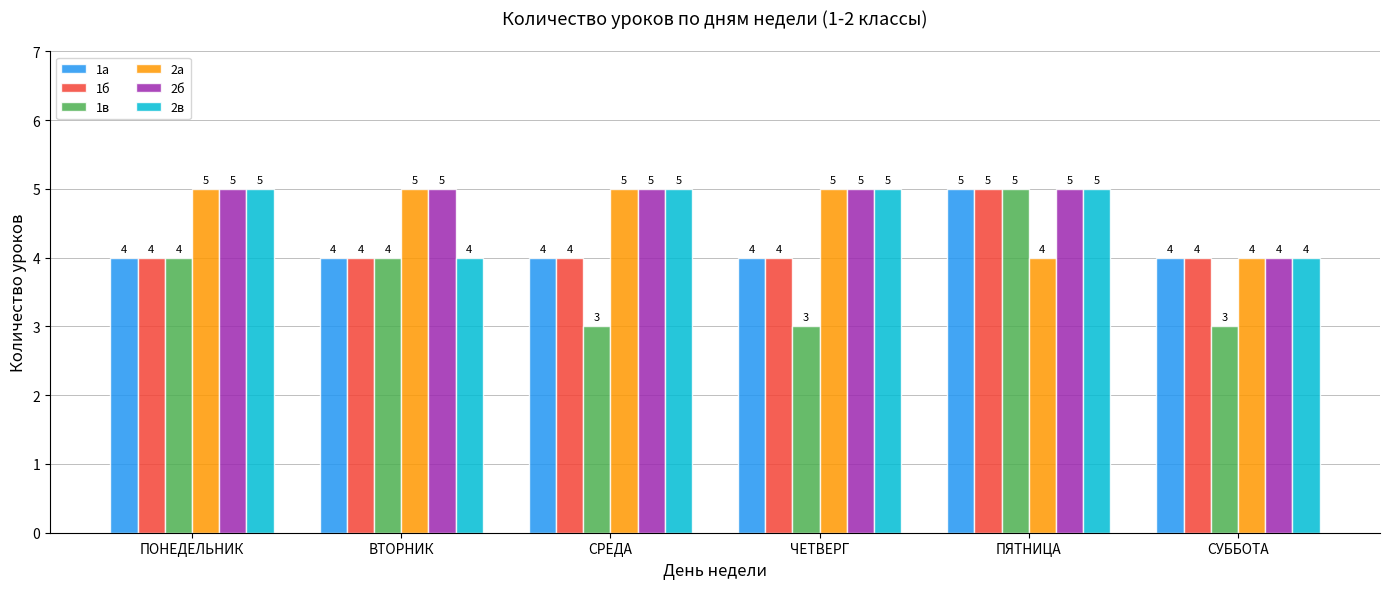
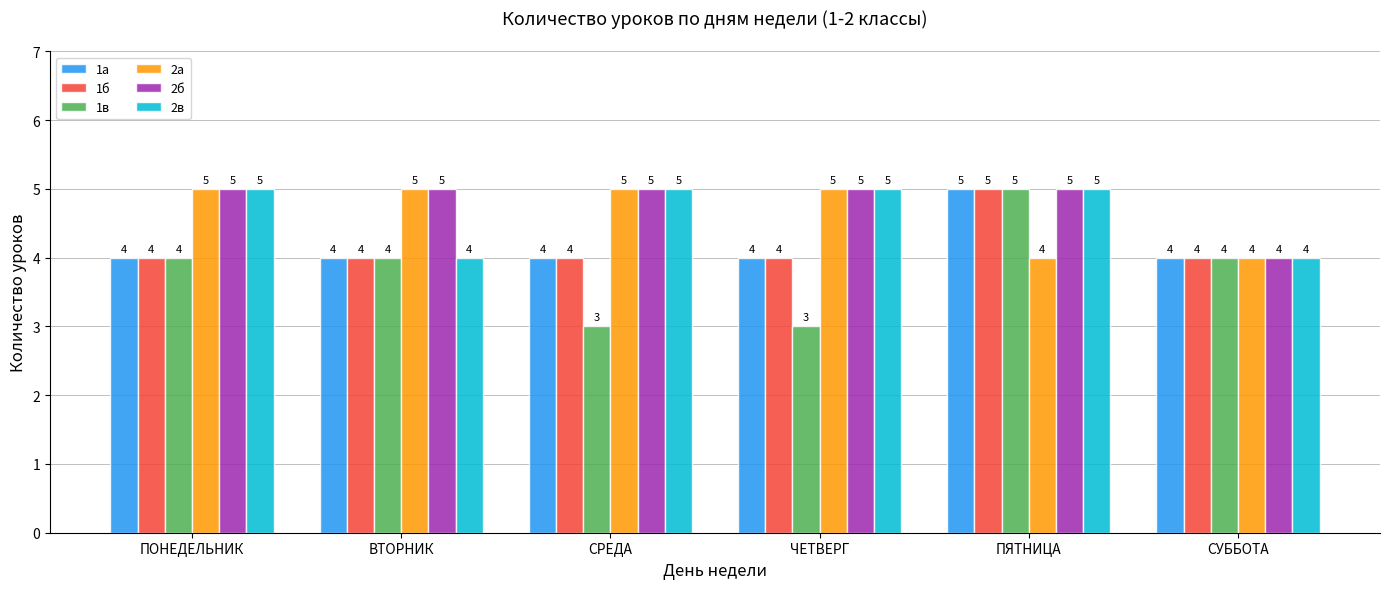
  {
    "1б": {
      "ПОНЕДЕЛЬНИК": 4,
      "ВТОРНИК": 4,
      "СРЕДА": 4,
      "ЧЕТВЕРГ": 4,
      "ПЯТНИЦА": 5,
      "СУББОТА": 4
    },
    "1в": {
      "ПОНЕДЕЛЬНИК": 4,
      "ВТОРНИК": 4,
      "СРЕДА": 3,
      "ЧЕТВЕРГ": 3,
      "ПЯТНИЦА": 5,
-     "СУББОТА": 3
+     "СУББОТА": 4
    },
    "2а": {
      "ПОНЕДЕЛЬНИК": 5,
      "ВТОРНИК": 5,
      "СРЕДА": 5,
      "ЧЕТВЕРГ": 5,
      "ПЯТНИЦА": 4,
      "СУББОТА": 4
    },
    "2б": {
      "ПОНЕДЕЛЬНИК": 5,
      "ВТОРНИК": 5,
      "СРЕДА": 5,
      "ЧЕТВЕРГ": 5,
      "ПЯТНИЦА": 5,
      "СУББОТА": 4
    }
  }
